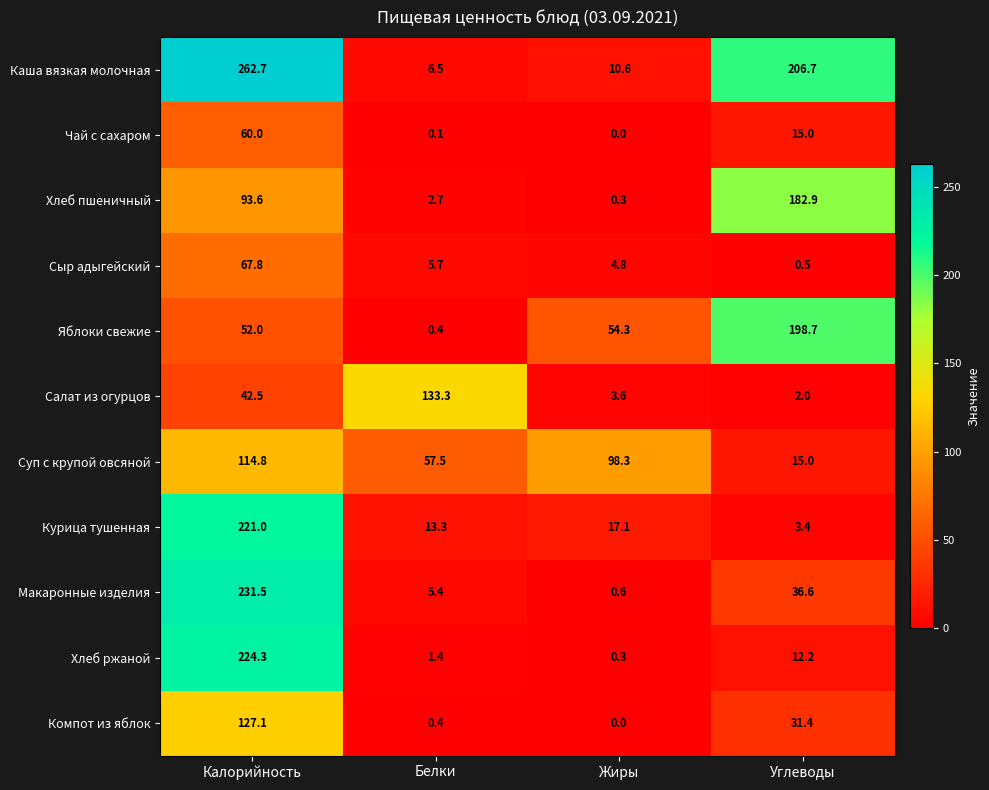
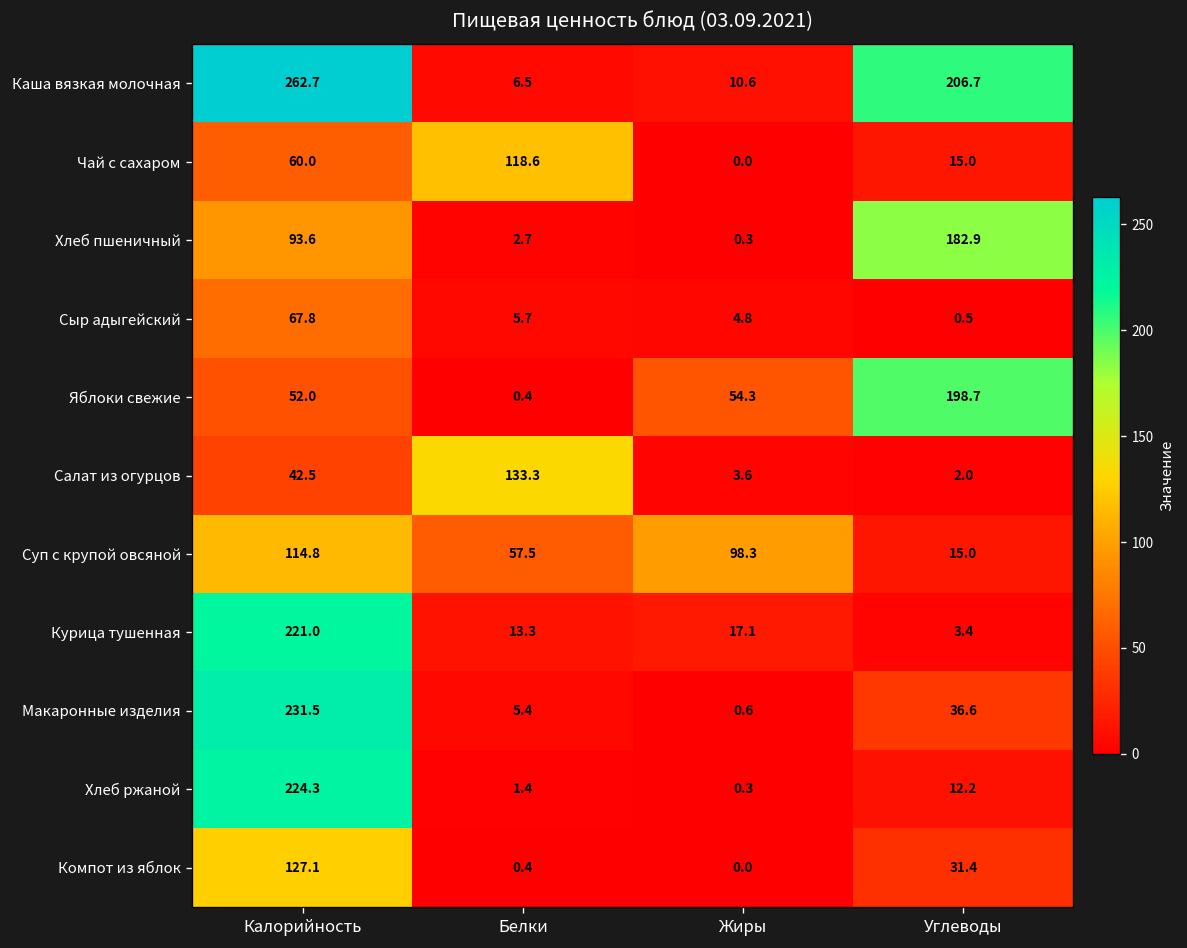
  {
    "Каша вязкая молочная": {
      "Калорийность": 262.7,
      "Белки": 6.5,
      "Жиры": 10.6,
      "Углеводы": 206.7
    },
    "Чай с сахаром": {
      "Калорийность": 60.0,
-     "Белки": 0.1,
+     "Белки": 118.6,
      "Жиры": 0.0,
      "Углеводы": 15.0
    },
    "Хлеб пшеничный": {
      "Калорийность": 93.6,
      "Белки": 2.7,
      "Жиры": 0.3,
      "Углеводы": 182.9
    },
    "Сыр адыгейский": {
      "Калорийность": 67.8,
      "Белки": 5.7,
      "Жиры": 4.8,
      "Углеводы": 0.5
    },
    "Яблоки свежие": {
      "Калорийность": 52.0,
      "Белки": 0.4,
      "Жиры": 54.3,
      "Углеводы": 198.7
    },
    "Салат из огурцов": {
      "Калорийность": 42.5,
      "Белки": 133.3,
      "Жиры": 3.6,
      "Углеводы": 2.0
    },
    "Суп с крупой овсяной": {
      "Калорийность": 114.8,
      "Белки": 57.5,
      "Жиры": 98.3,
      "Углеводы": 15.0
    },
    "Курица тушенная": {
      "Калорийность": 221.0,
      "Белки": 13.3,
      "Жиры": 17.1,
      "Углеводы": 3.4
    },
    "Макаронные изделия": {
      "Калорийность": 231.5,
      "Белки": 5.4,
      "Жиры": 0.6,
      "Углеводы": 36.6
    },
    "Хлеб ржаной": {
      "Калорийность": 224.3,
      "Белки": 1.4,
      "Жиры": 0.3,
      "Углеводы": 12.2
    },
    "Компот из яблок": {
      "Калорийность": 127.1,
      "Белки": 0.4,
      "Жиры": 0.0,
      "Углеводы": 31.4
    }
  }
